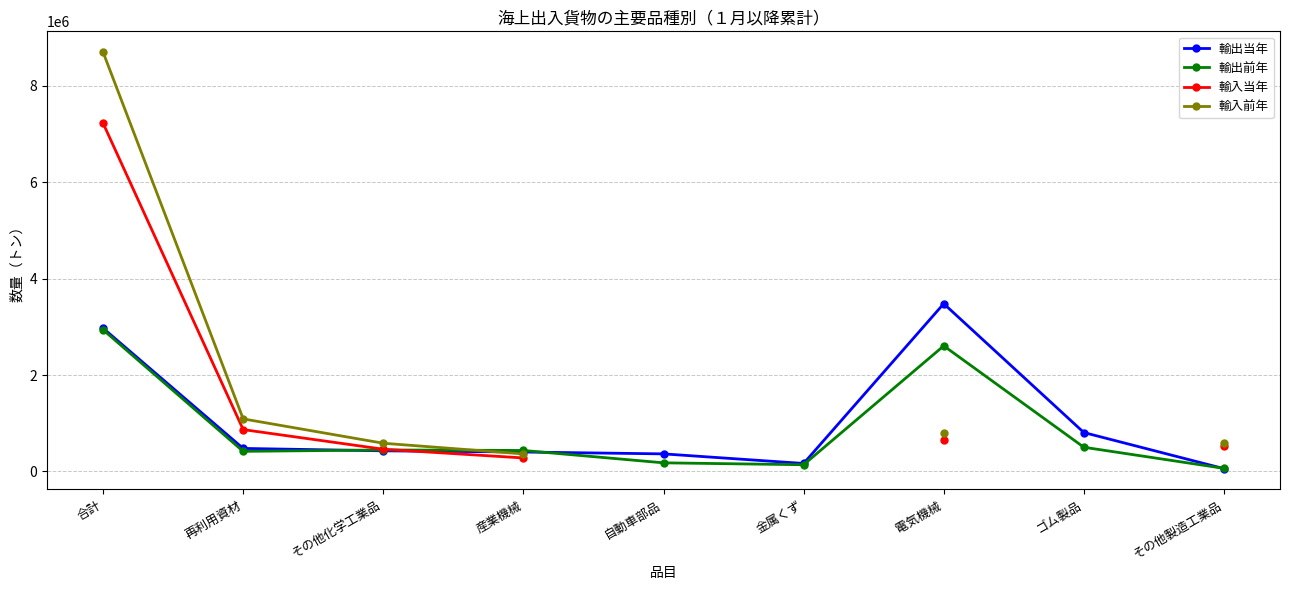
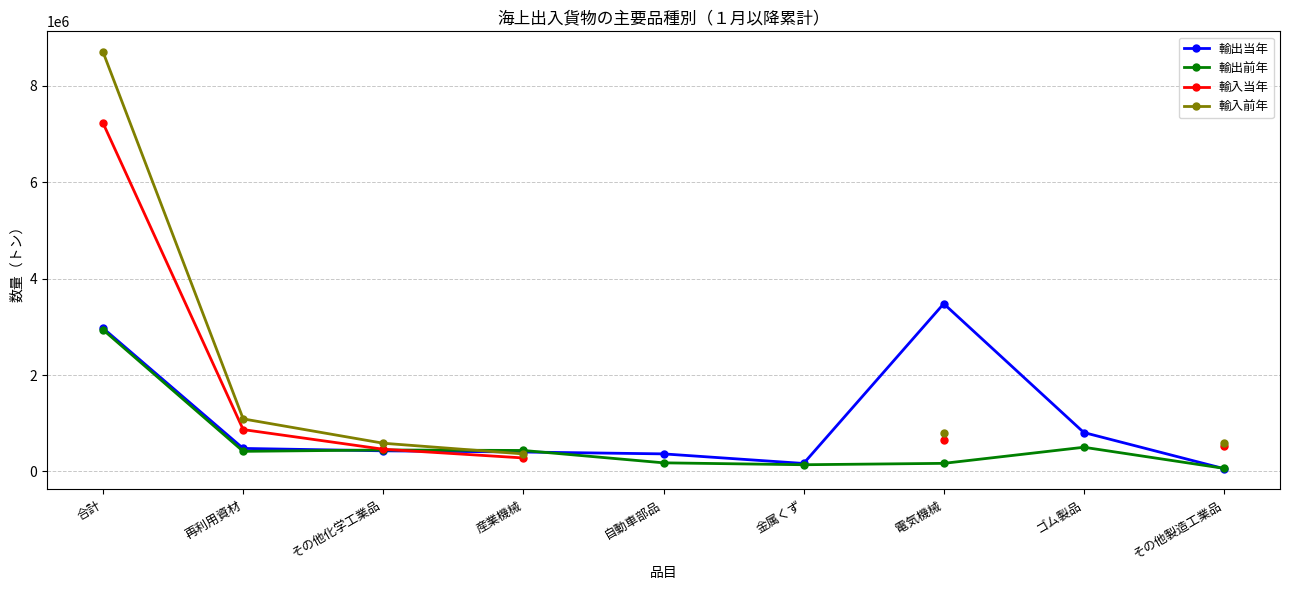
  {
    "輸出当年": {
      "再利用資材": 500000,
      "自動車部品": 400000,
      "電気機械": 3500000,
      "ゴム製品": 800000
    },
    "輸出前年": {
      "再利用資材": 400000,
      "自動車部品": 200000,
-     "電気機械": 2600000,
+     "電気機械": 200000,
      "ゴム製品": 500000
    },
    "輸入当年": {
      "合計": 7200000,
      "再利用資材": 900000,
      "産業機械": 300000,
      "電気機械": 700000,
      "その他製造工業品": 500000
    },
    "輸入前年": {
      "合計": 8700000,
      "再利用資材": 1100000,
      "その他化学工業品": 600000,
      "電気機械": 800000,
      "その他製造工業品": 600000
    }
  }
